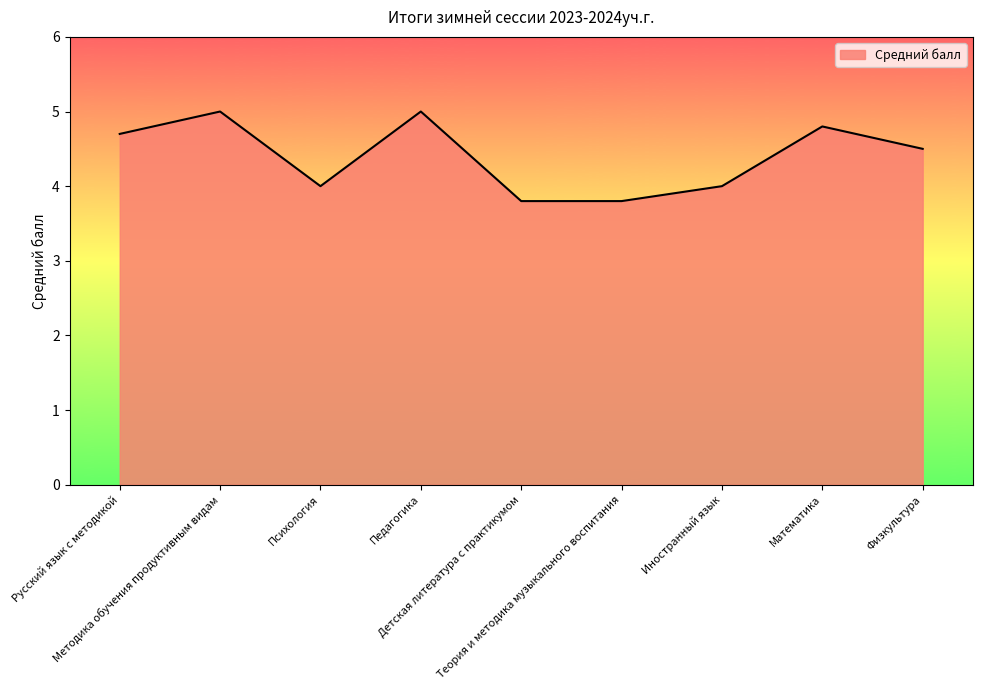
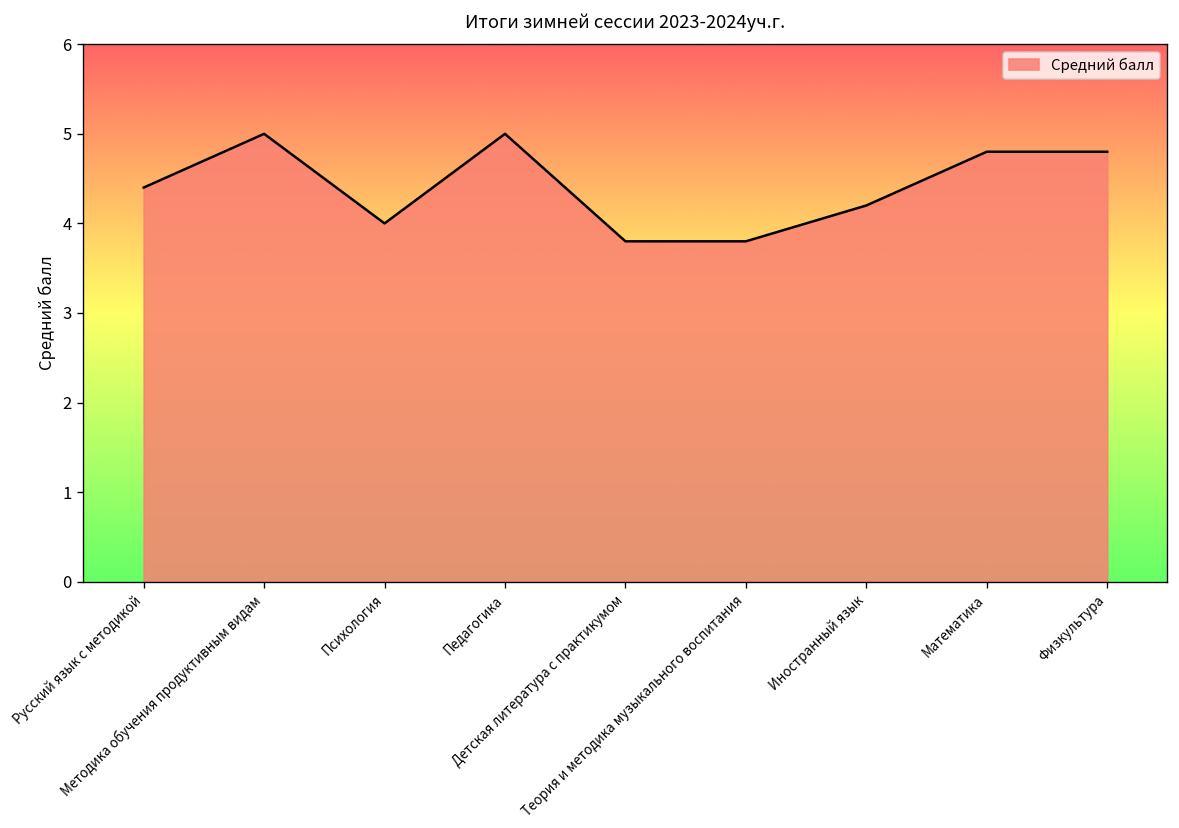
  {
-   "Русский язык с методикой": 4.7,
+   "Русский язык с методикой": 4.4,
    "Методика обучения продуктивным видам": 5.0,
    "Психология": 4.0,
    "Педагогика": 5.0,
    "Детская литература с практикумом": 3.8,
    "Теория и методика музыкального воспитания": 3.8,
-   "Иностранный язык": 4.0,
+   "Иностранный язык": 4.2,
    "Математика": 4.8,
-   "Физкультура": 4.5
+   "Физкультура": 4.8
  }
